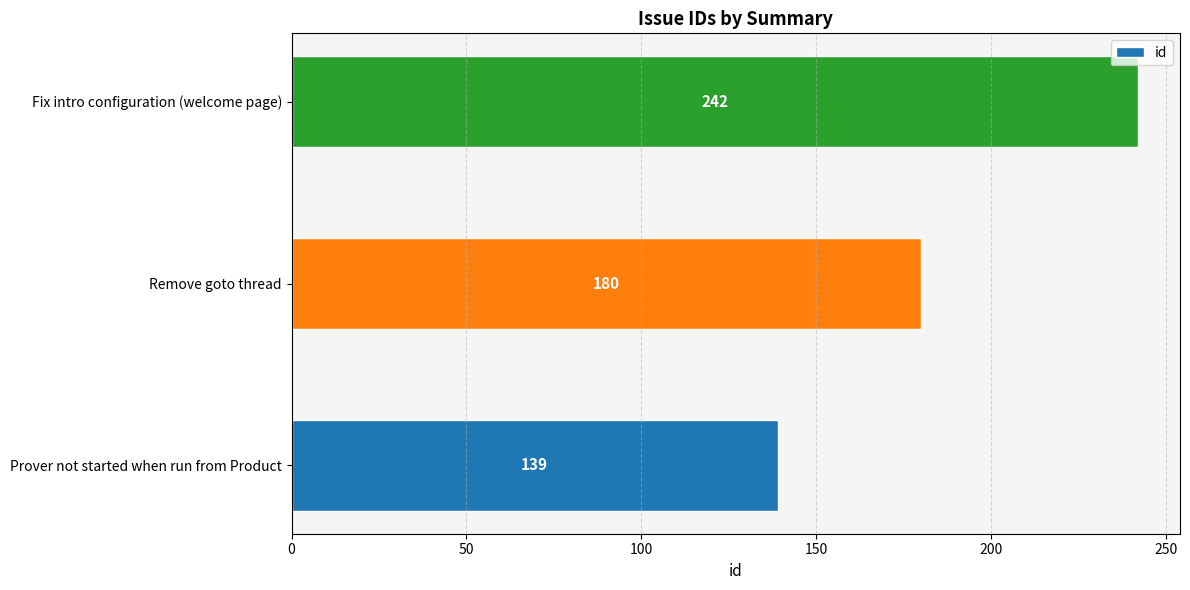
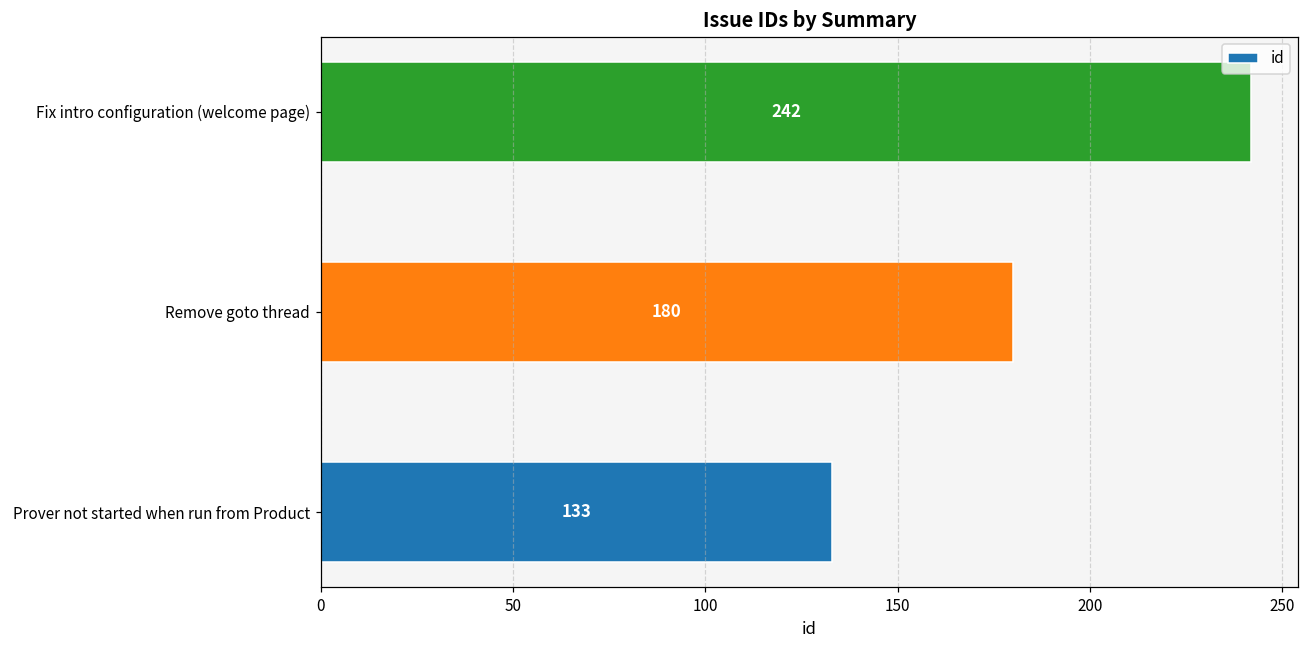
  {
    "Fix intro configuration (welcome page)": 242,
    "Remove goto thread": 180,
-   "Prover not started when run from Product": 139
+   "Prover not started when run from Product": 133
  }
